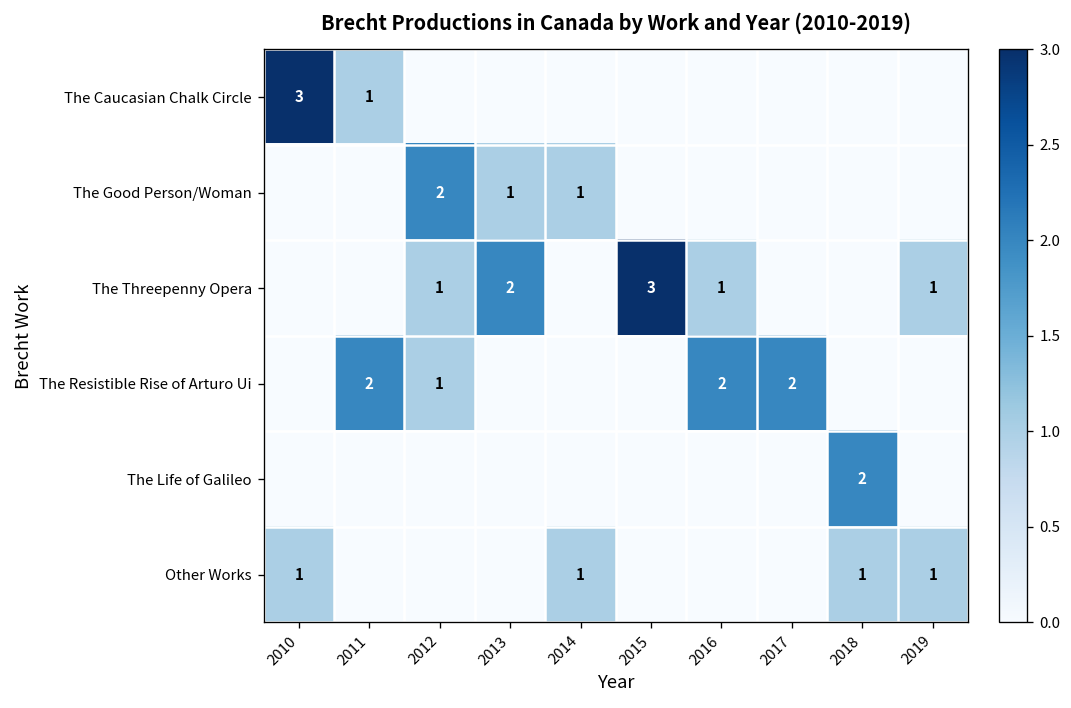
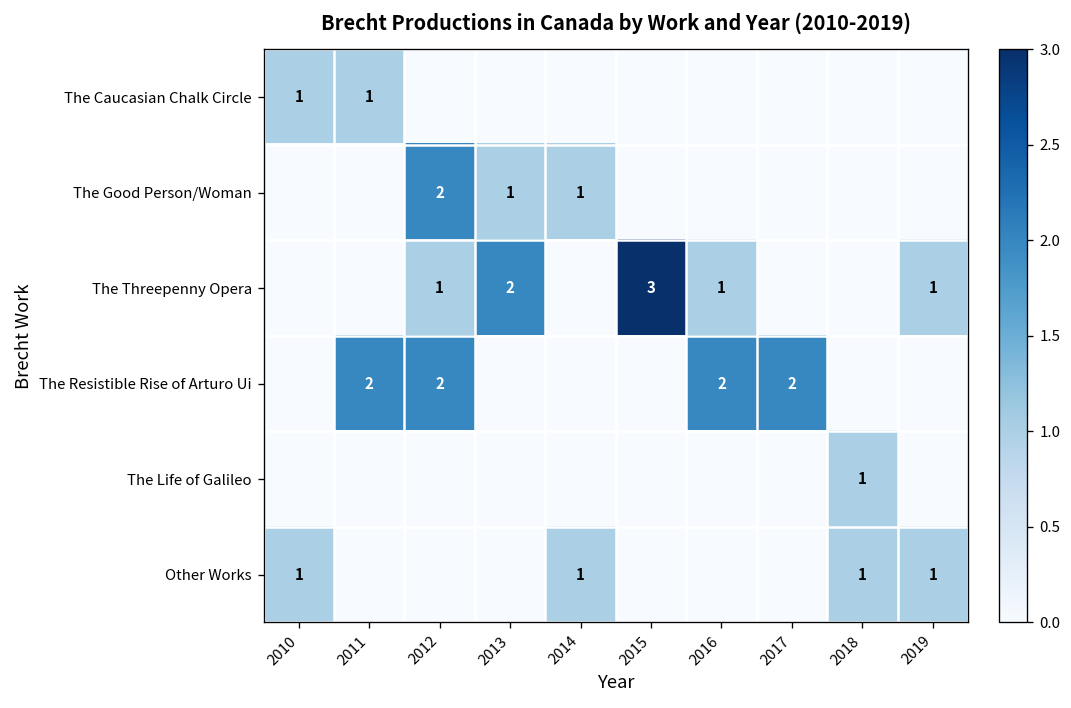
  {
    "The Caucasian Chalk Circle": {
-     "2010": 3,
+     "2010": 1,
      "2011": 1
    },
    "The Good Person/Woman": {
      "2012": 2,
      "2013": 1,
      "2014": 1
    },
    "The Threepenny Opera": {
      "2012": 1,
      "2013": 2,
      "2015": 3,
      "2016": 1,
      "2019": 1
    },
    "The Resistible Rise of Arturo Ui": {
      "2011": 2,
-     "2012": 1,
+     "2012": 2,
      "2016": 2,
      "2017": 2
    },
    "The Life of Galileo": {
-     "2018": 2
+     "2018": 1
    },
    "Other Works": {
      "2010": 1,
      "2014": 1,
      "2018": 1,
      "2019": 1
    }
  }
